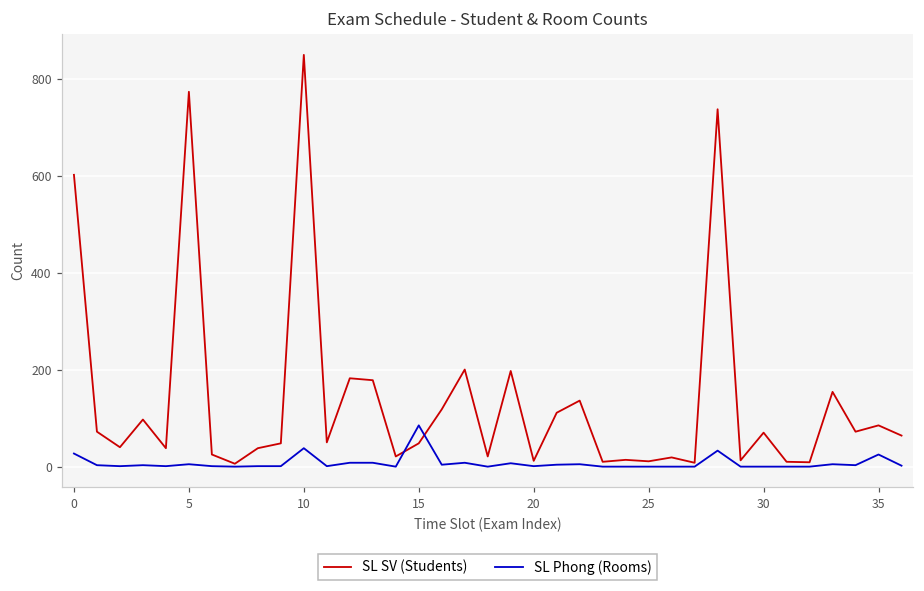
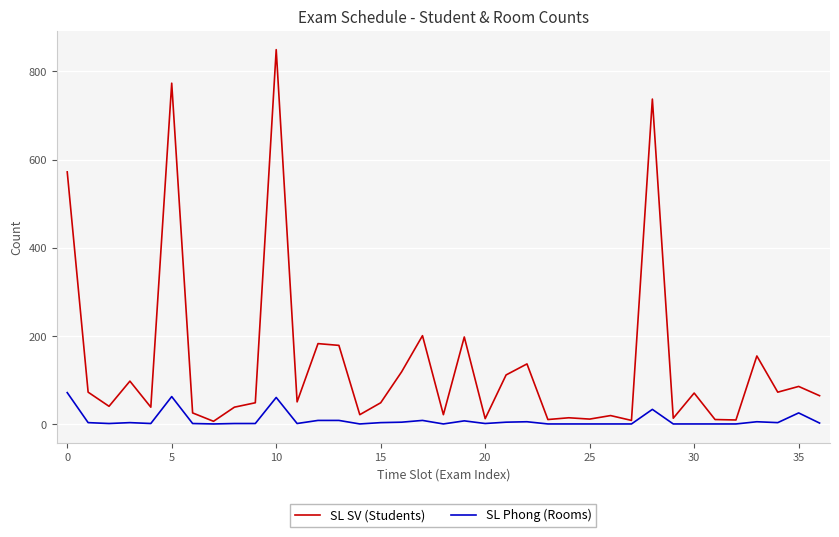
  {
    "SL SV (Students)": {
-     "0": 600,
+     "0": 570,
      "5": 770,
      "10": 850,
      "15": 50,
      "20": 10,
      "25": 10,
      "30": 70,
      "35": 90
    },
    "SL Phong (Rooms)": {
-     "0": 30,
-     "5": 10,
-     "10": 40,
-     "15": 90,
+     "0": 70,
+     "5": 60,
+     "10": 60,
+     "15": 0,
      "20": 0,
      "25": 0,
      "30": 0,
      "35": 30
    }
  }
